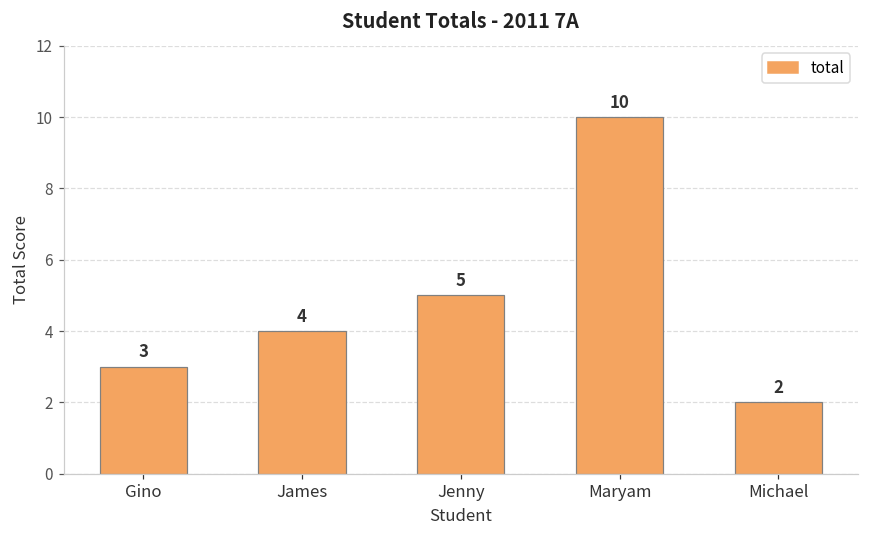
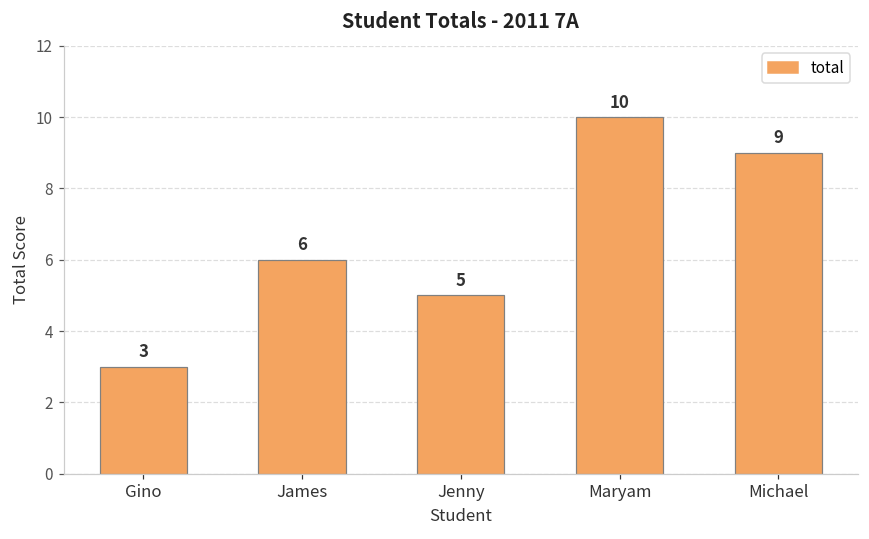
  {
    "Gino": 3,
-   "James": 4,
+   "James": 6,
    "Jenny": 5,
    "Maryam": 10,
-   "Michael": 2
+   "Michael": 9
  }
